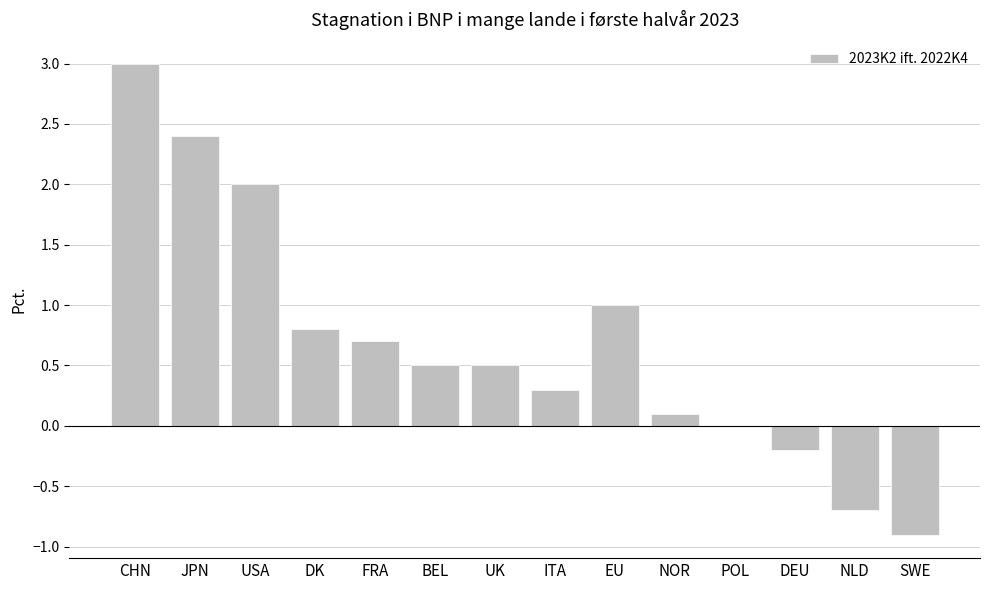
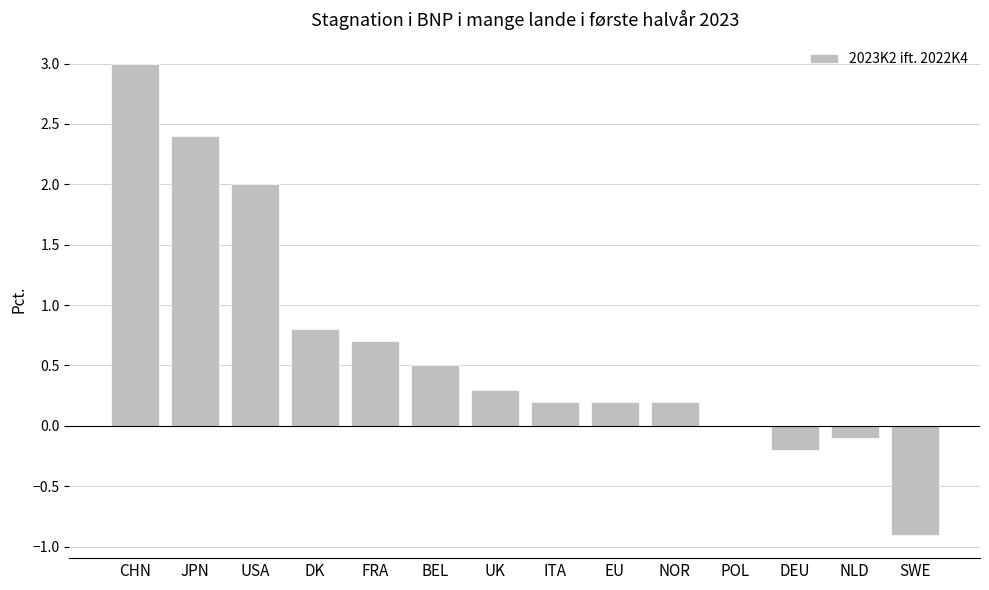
  {
    "CHN": 3.0,
    "JPN": 2.4,
    "USA": 2.0,
    "DK": 0.8,
    "FRA": 0.7,
    "BEL": 0.5,
-   "UK": 0.5,
-   "ITA": 0.3,
-   "EU": 1.0,
-   "NOR": 0.1,
+   "UK": 0.3,
+   "ITA": 0.2,
+   "EU": 0.2,
+   "NOR": 0.2,
    "POL": 0.0,
    "DEU": -0.2,
-   "NLD": -0.7,
+   "NLD": -0.1,
    "SWE": -0.9
  }
